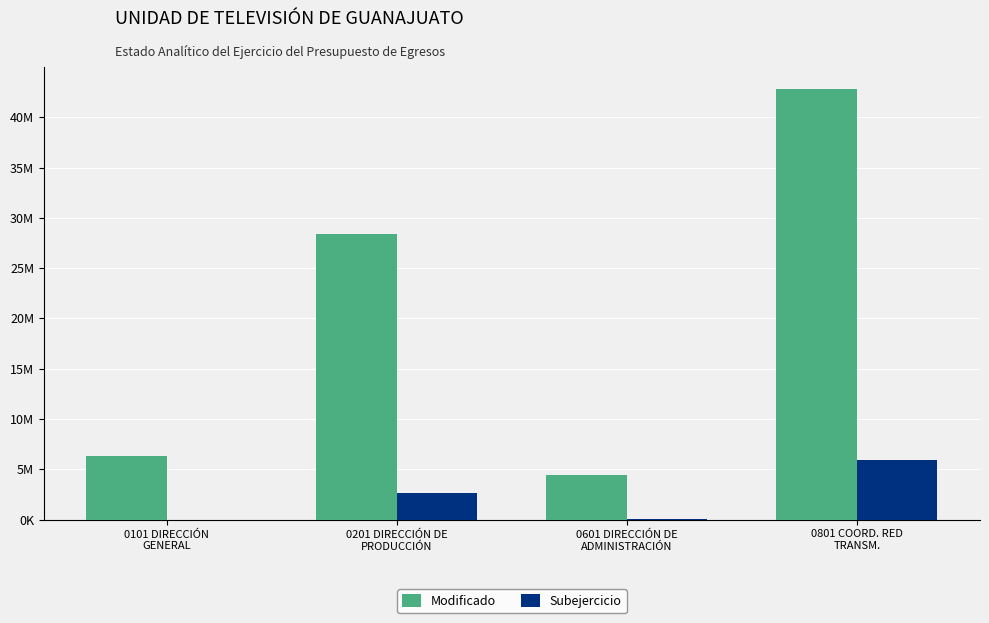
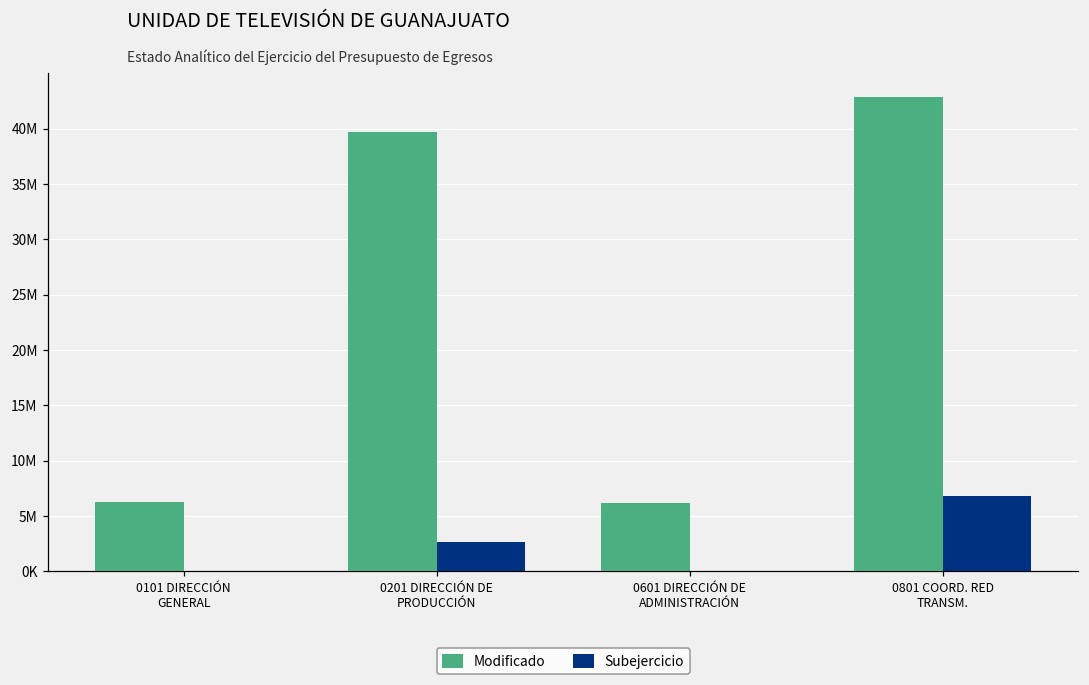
  {
    "Modificado": {
      "0101 DIRECCIÓN GENERAL": 6300000,
-     "0201 DIRECCIÓN DE PRODUCCIÓN": 28400000,
-     "0601 DIRECCIÓN DE ADMINISTRACIÓN": 4400000,
+     "0201 DIRECCIÓN DE PRODUCCIÓN": 39700000,
+     "0601 DIRECCIÓN DE ADMINISTRACIÓN": 6200000,
      "0801 COORD. RED TRANSM.": 42900000
    },
    "Subejercicio": {
      "0201 DIRECCIÓN DE PRODUCCIÓN": 2700000,
-     "0801 COORD. RED TRANSM.": 5900000
+     "0801 COORD. RED TRANSM.": 6800000
    }
  }
